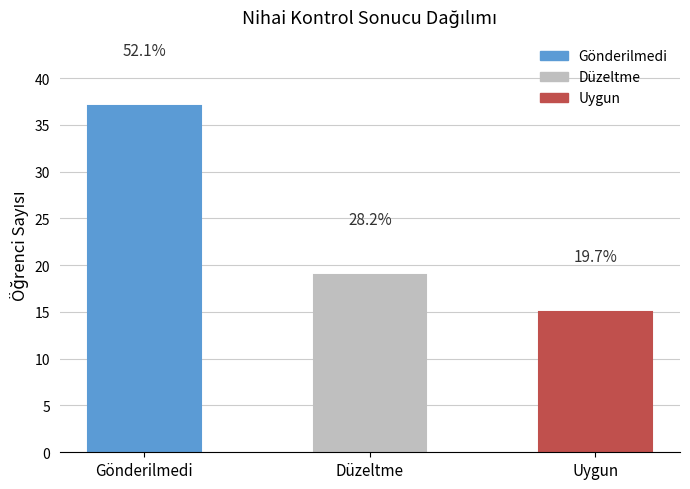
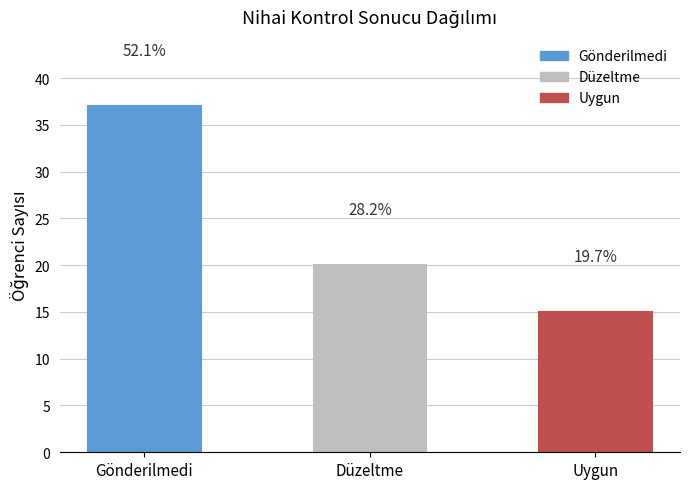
  {
    "Gönderilmedi": 37,
-   "Düzeltme": 19,
+   "Düzeltme": 20,
    "Uygun": 15
  }
